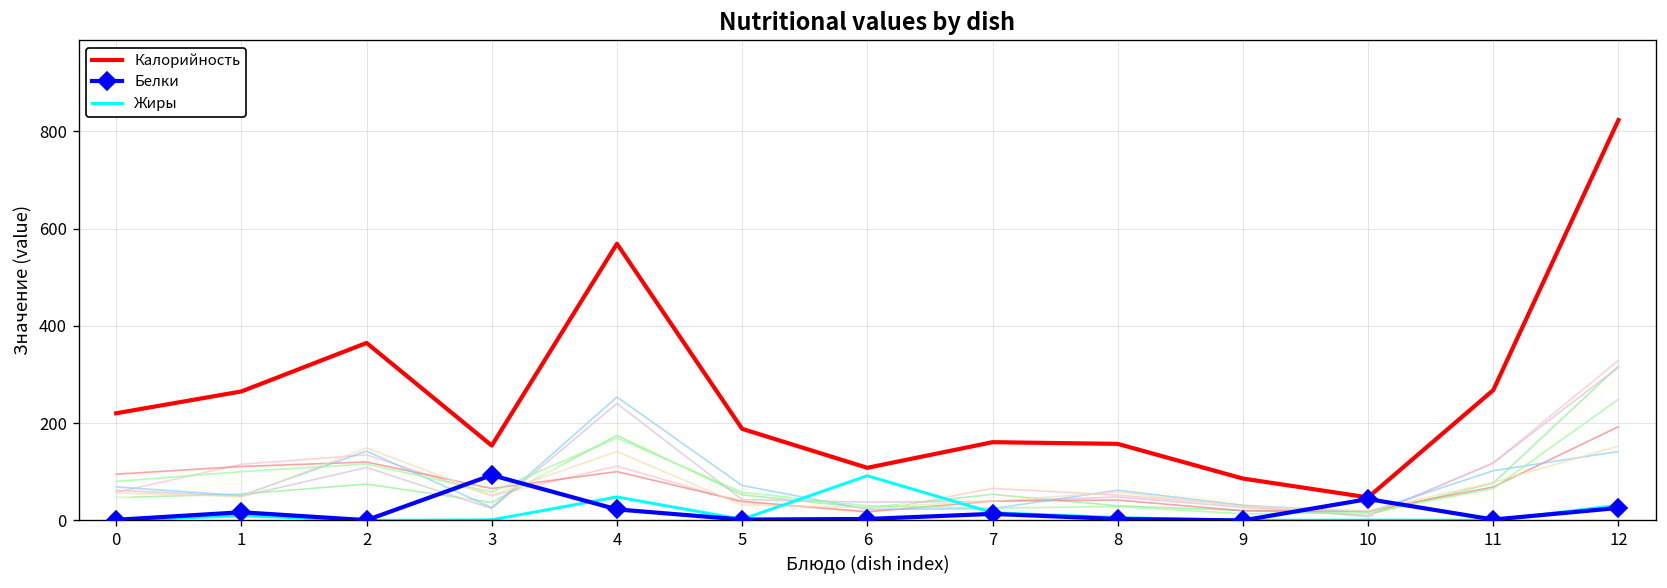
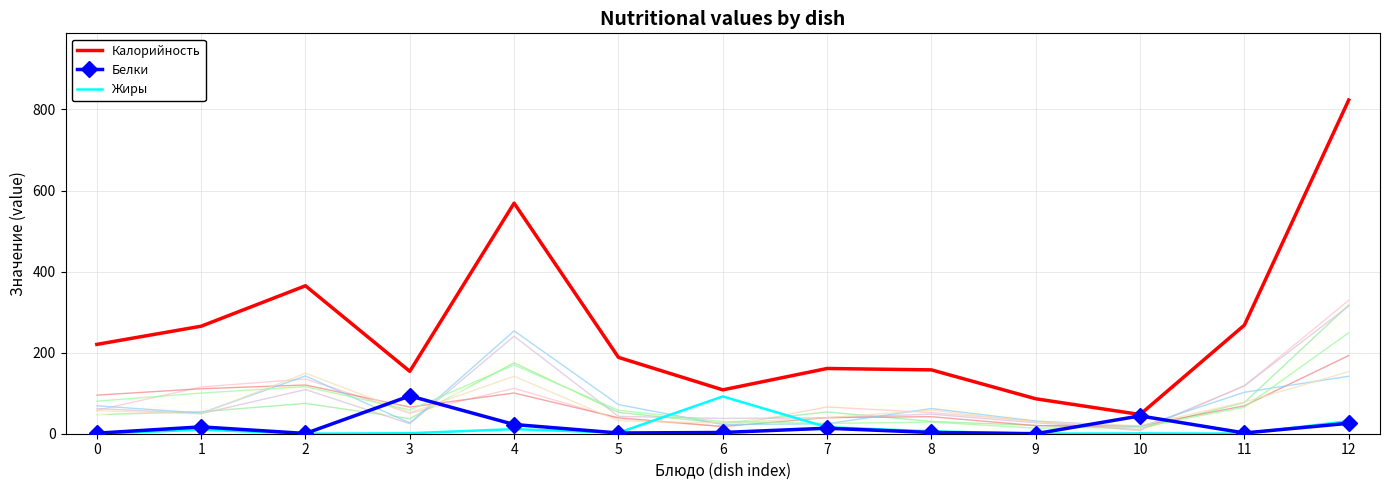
  {
    "Калорийность": {
      "0": 220,
      "1": 270,
      "2": 370,
      "3": 150,
      "4": 570,
      "5": 190,
      "6": 110,
      "7": 160,
      "8": 160,
      "9": 90,
      "11": 270,
      "12": 820
    },
    "Белки": {
      "1": 20,
      "3": 90,
      "4": 20,
      "6": 0
    },
    "Жиры": {
      "1": 10,
      "3": 0,
-     "4": 50,
+     "4": 10,
      "6": 90,
      "10": 0
    }
  }
